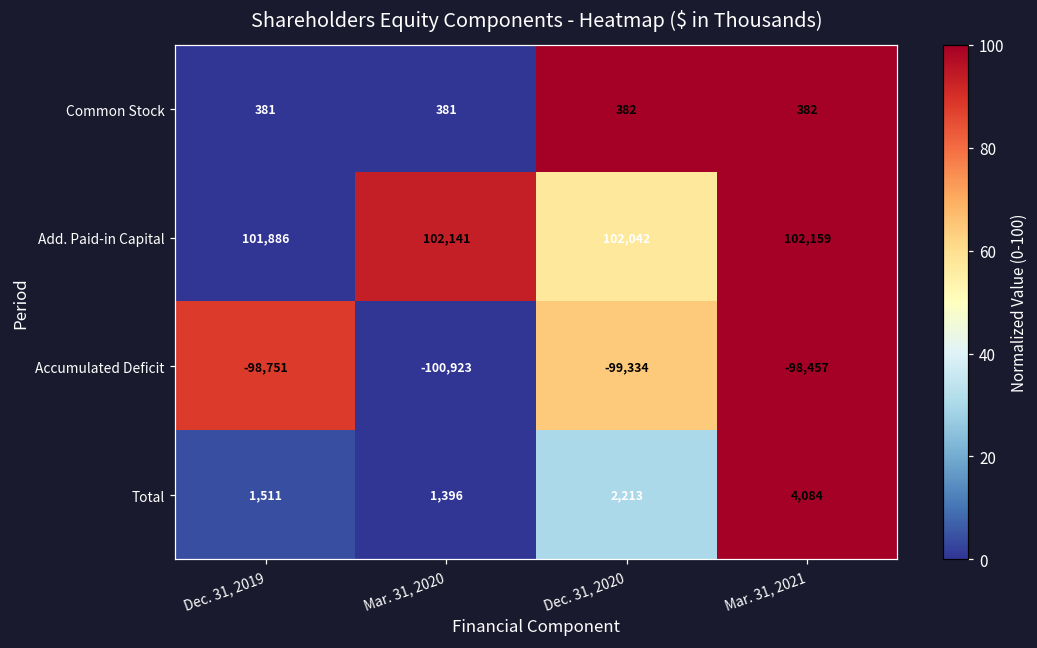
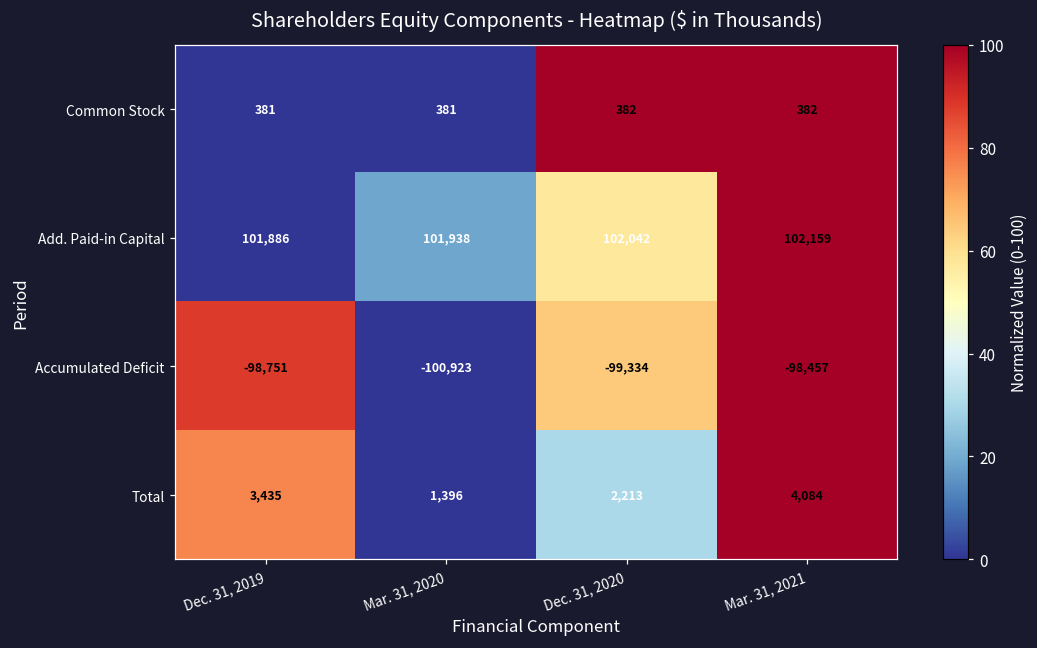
  {
    "Common Stock": {
      "Dec. 31, 2019": "381",
      "Mar. 31, 2020": "381",
      "Dec. 31, 2020": "382",
      "Mar. 31, 2021": "382"
    },
    "Add. Paid-in Capital": {
      "Dec. 31, 2019": "101,886",
-     "Mar. 31, 2020": "102,141",
+     "Mar. 31, 2020": "101,938",
      "Dec. 31, 2020": "102,042",
      "Mar. 31, 2021": "102,159"
    },
    "Accumulated Deficit": {
      "Dec. 31, 2019": "-98,751",
      "Mar. 31, 2020": "-100,923",
      "Dec. 31, 2020": "-99,334",
      "Mar. 31, 2021": "-98,457"
    },
    "Total": {
-     "Dec. 31, 2019": "1,511",
+     "Dec. 31, 2019": "3,435",
      "Mar. 31, 2020": "1,396",
      "Dec. 31, 2020": "2,213",
      "Mar. 31, 2021": "4,084"
    }
  }
